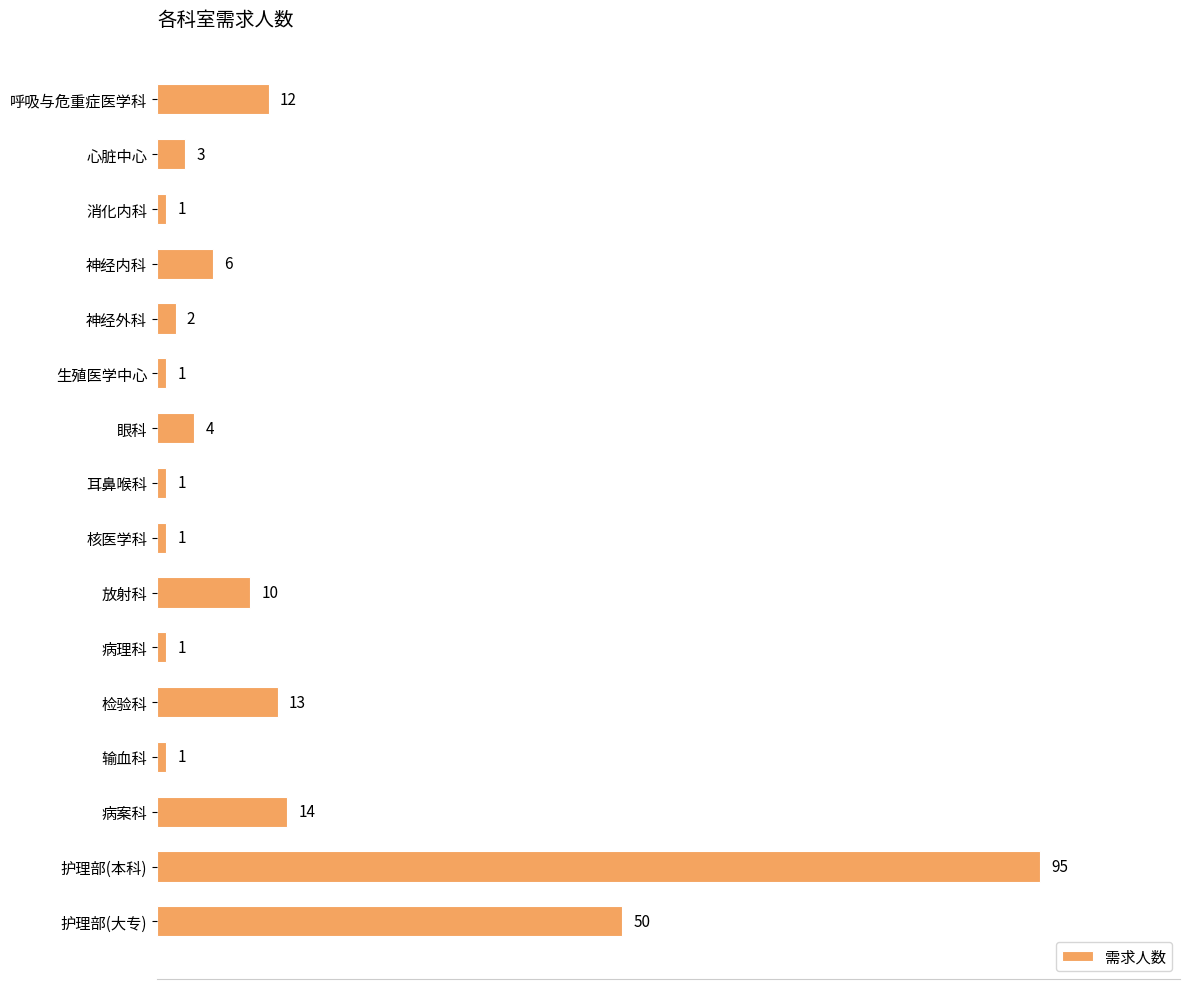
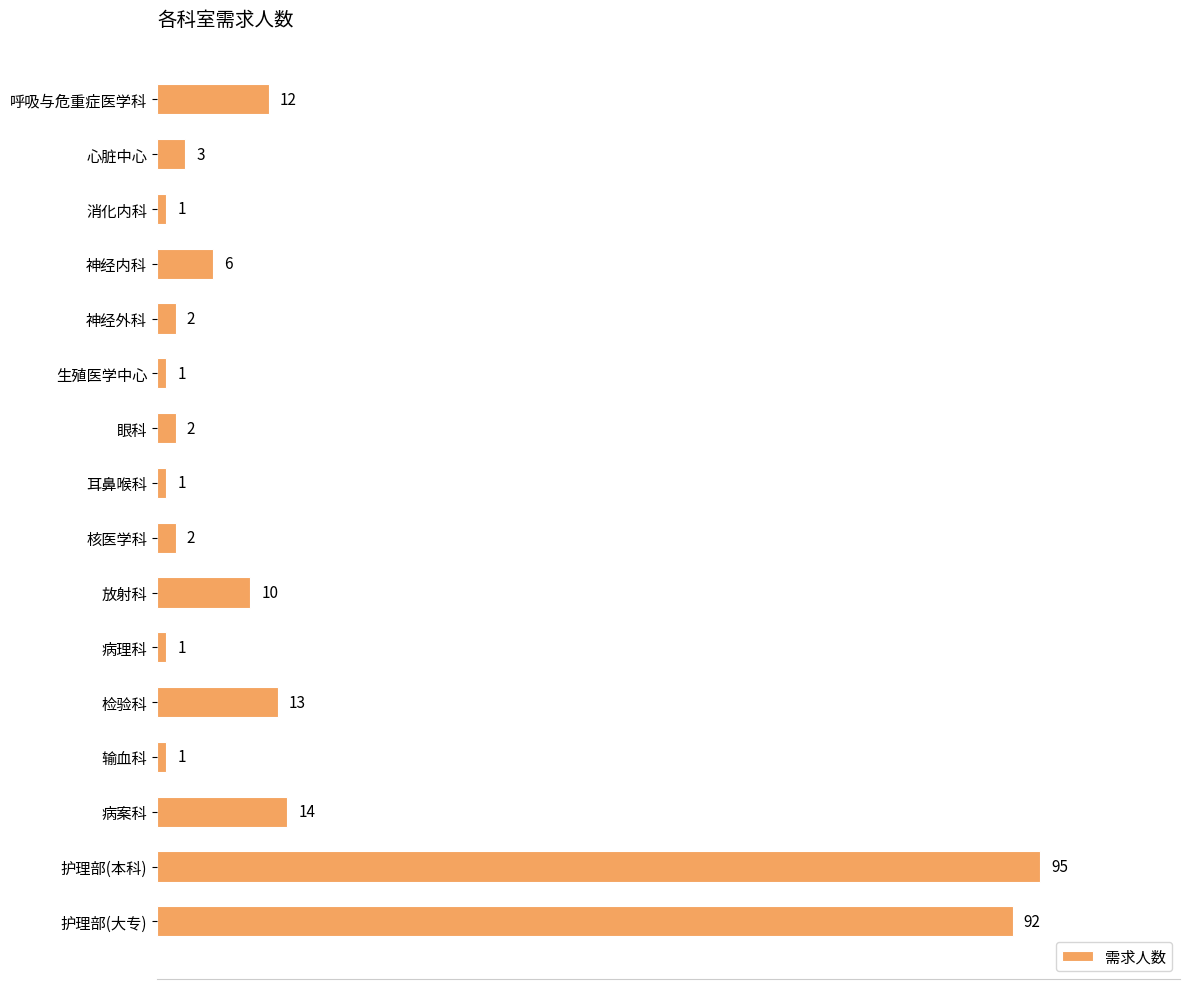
  {
    "呼吸与危重症医学科": 12,
    "心脏中心": 3,
    "消化内科": 1,
    "神经内科": 6,
    "神经外科": 2,
    "生殖医学中心": 1,
-   "眼科": 4,
+   "眼科": 2,
    "耳鼻喉科": 1,
-   "核医学科": 1,
+   "核医学科": 2,
    "放射科": 10,
    "病理科": 1,
    "检验科": 13,
    "输血科": 1,
    "病案科": 14,
    "护理部(本科)": 95,
-   "护理部(大专)": 50
+   "护理部(大专)": 92
  }
